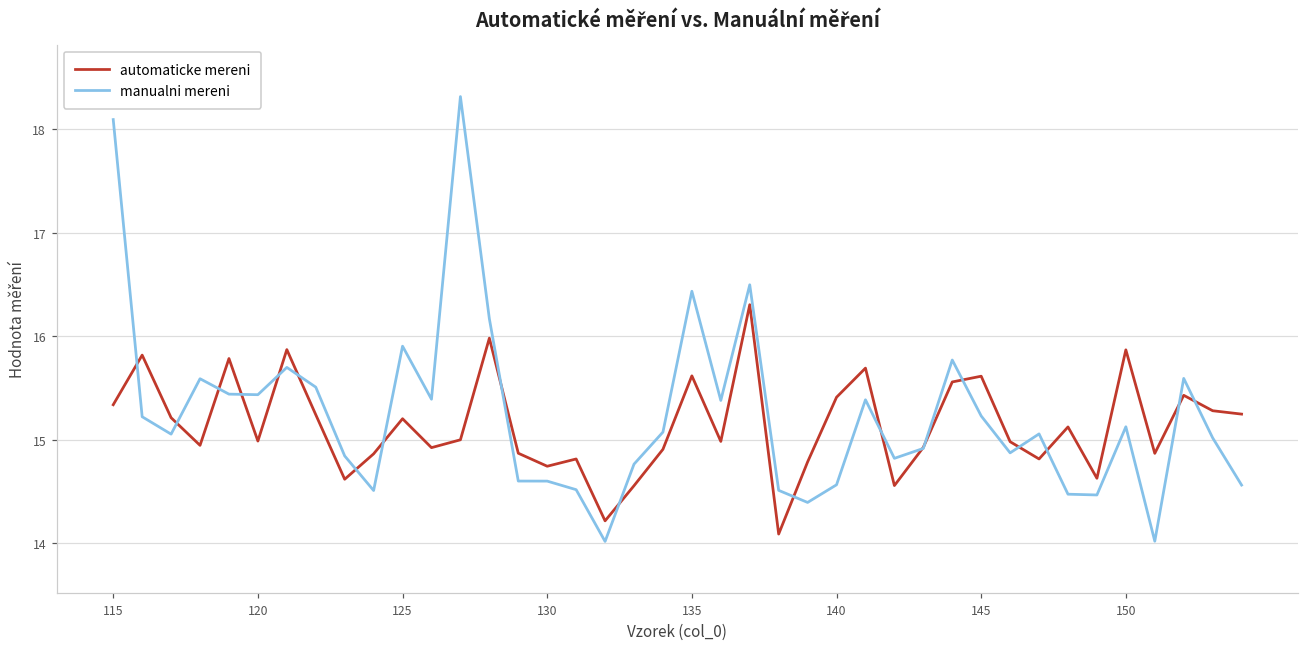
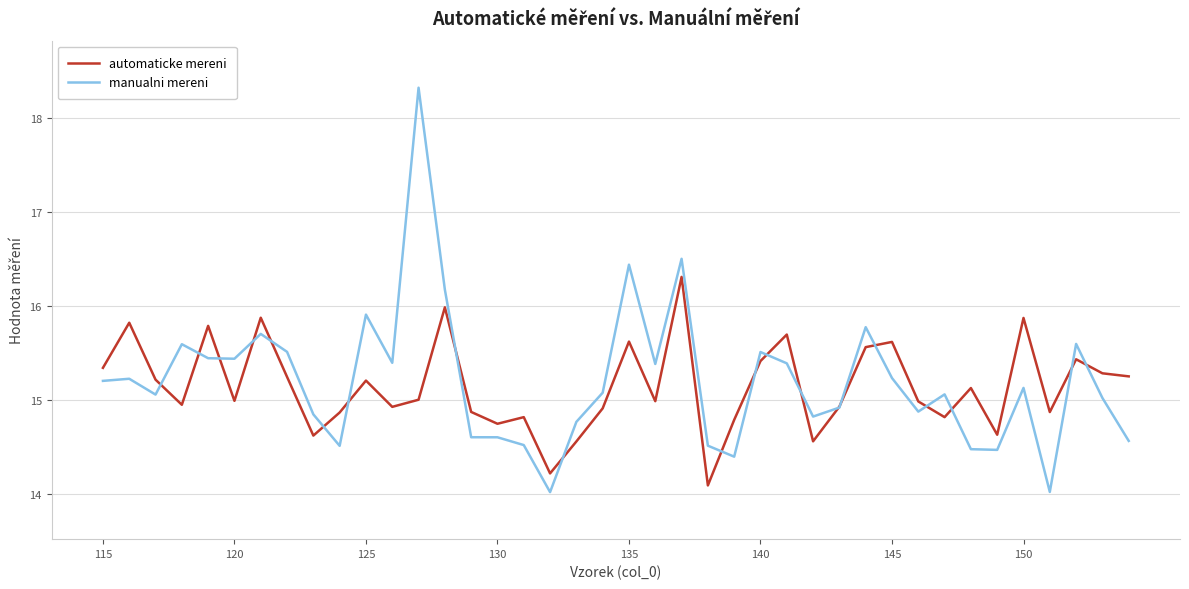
  {
    "automaticke mereni": {
      "115": 15.3,
      "120": 15.0,
      "125": 15.2,
      "130": 14.7,
      "135": 15.6,
      "140": 15.4,
      "145": 15.6,
      "150": 15.9
    },
    "manualni mereni": {
-     "115": 18.1,
+     "115": 15.2,
      "120": 15.4,
      "125": 15.9,
      "130": 14.6,
      "135": 16.4,
-     "140": 14.6,
+     "140": 15.5,
      "145": 15.2,
      "150": 15.1
    }
  }
